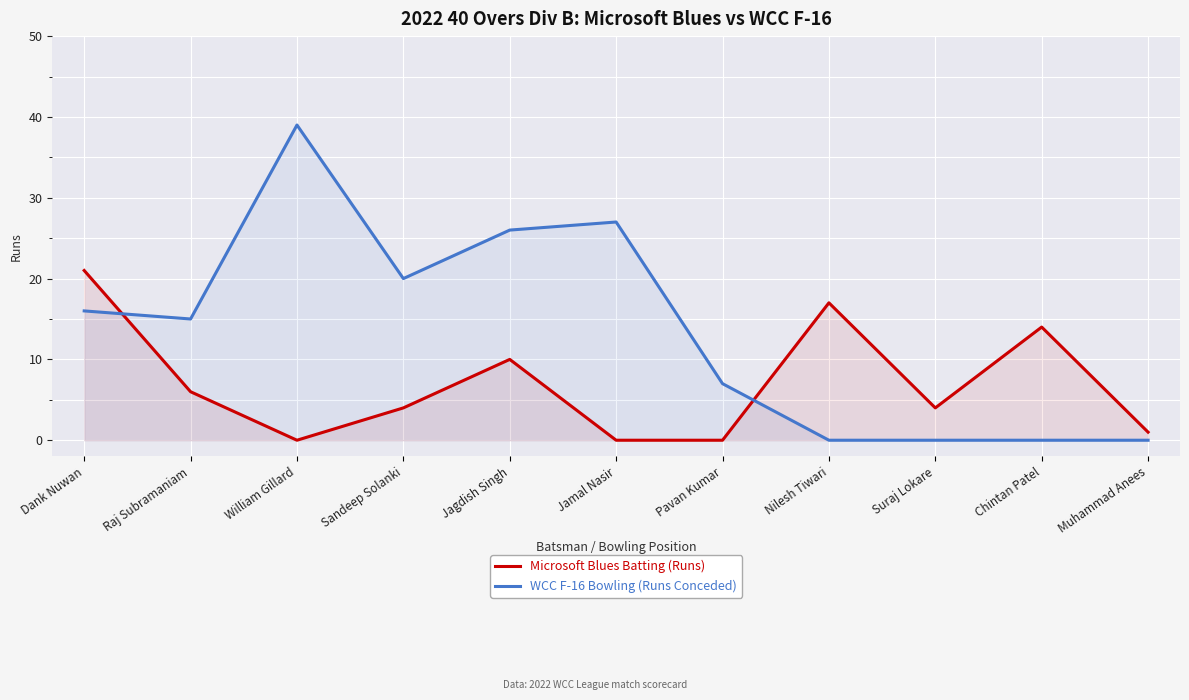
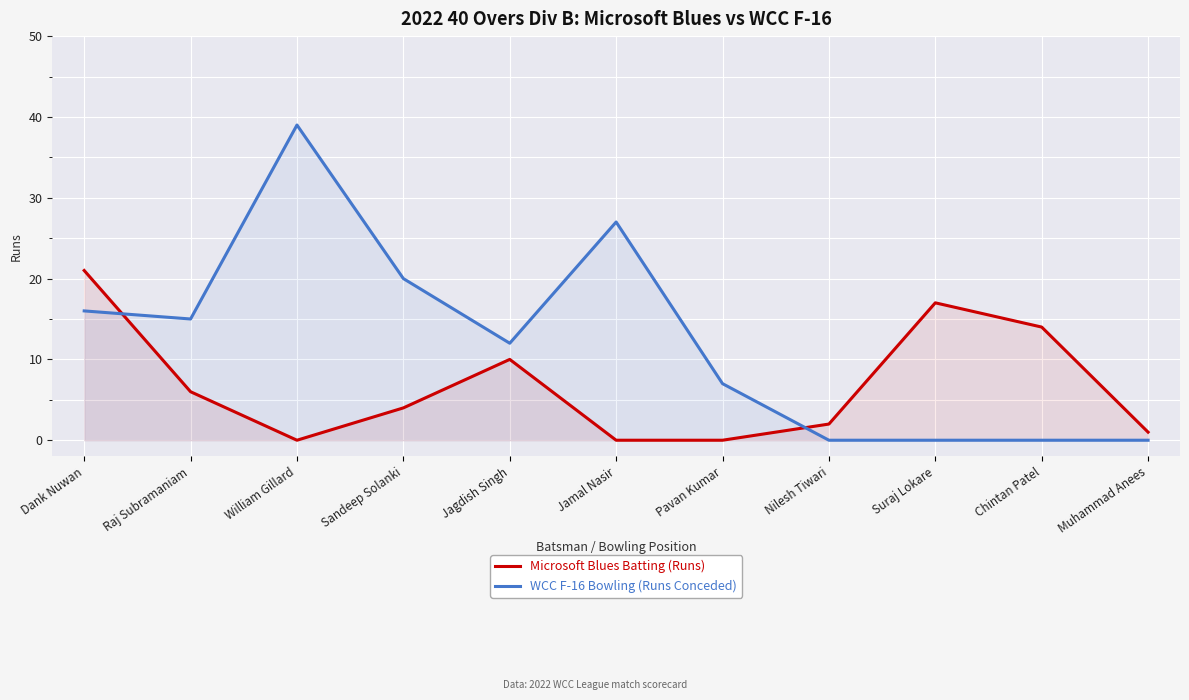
  {
    "Microsoft Blues Batting (Runs)": {
      "Dank Nuwan": 21,
      "Raj Subramaniam": 6,
      "William Gillard": 0,
      "Sandeep Solanki": 4,
      "Jagdish Singh": 10,
      "Jamal Nasir": 0,
      "Pavan Kumar": 0,
-     "Nilesh Tiwari": 17,
-     "Suraj Lokare": 4,
+     "Nilesh Tiwari": 2,
+     "Suraj Lokare": 17,
      "Chintan Patel": 14,
      "Muhammad Anees": 1
    },
    "WCC F-16 Bowling (Runs Conceded)": {
      "Dank Nuwan": 16,
      "Raj Subramaniam": 15,
      "William Gillard": 39,
      "Sandeep Solanki": 20,
-     "Jagdish Singh": 26,
+     "Jagdish Singh": 12,
      "Jamal Nasir": 27,
      "Pavan Kumar": 7,
      "Nilesh Tiwari": 0,
      "Suraj Lokare": 0,
      "Chintan Patel": 0,
      "Muhammad Anees": 0
    }
  }
